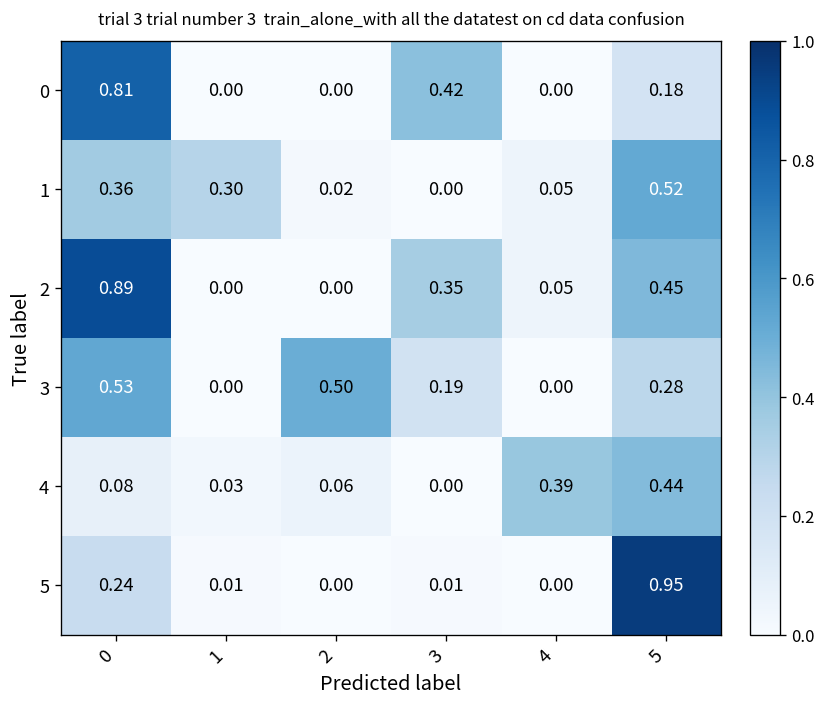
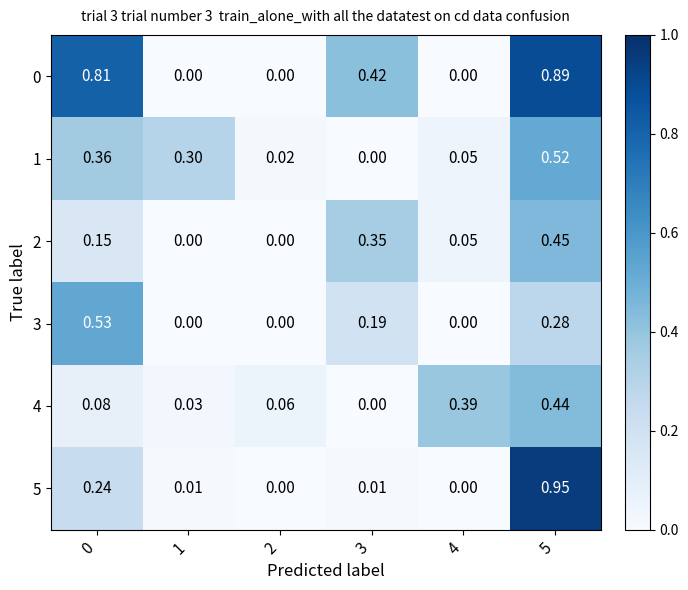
  {
    "0": {
      "0": 0.81,
      "1": 0.00,
      "2": 0.00,
      "3": 0.42,
      "4": 0.00,
-     "5": 0.18
+     "5": 0.89
    },
    "1": {
      "0": 0.36,
      "1": 0.30,
      "2": 0.02,
      "3": 0.00,
      "4": 0.05,
      "5": 0.52
    },
    "2": {
-     "0": 0.89,
+     "0": 0.15,
      "1": 0.00,
      "2": 0.00,
      "3": 0.35,
      "4": 0.05,
      "5": 0.45
    },
    "3": {
      "0": 0.53,
      "1": 0.00,
-     "2": 0.50,
+     "2": 0.00,
      "3": 0.19,
      "4": 0.00,
      "5": 0.28
    },
    "4": {
      "0": 0.08,
      "1": 0.03,
      "2": 0.06,
      "3": 0.00,
      "4": 0.39,
      "5": 0.44
    },
    "5": {
      "0": 0.24,
      "1": 0.01,
      "2": 0.00,
      "3": 0.01,
      "4": 0.00,
      "5": 0.95
    }
  }
